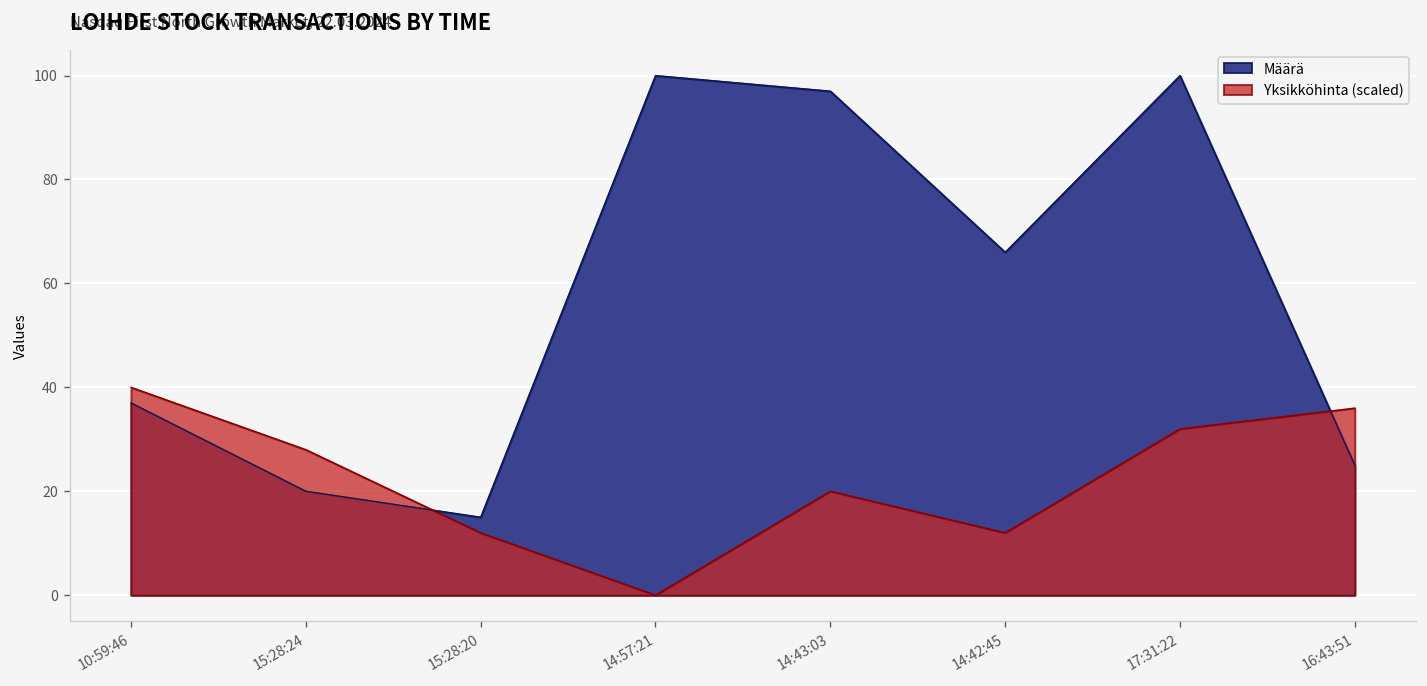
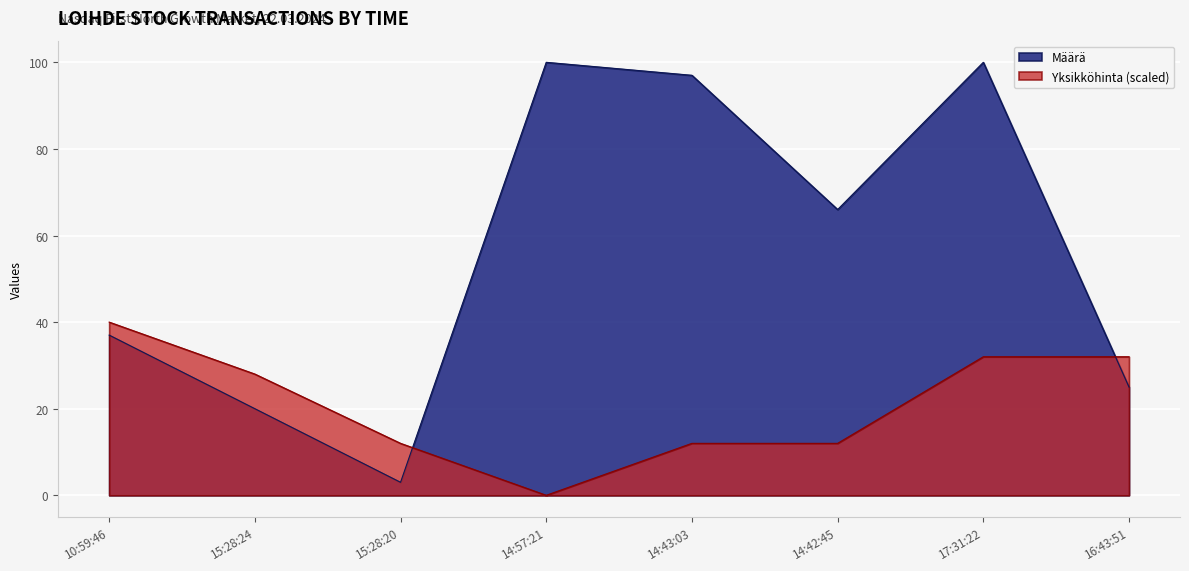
  {
    "Määrä": {
      "10:59:46": 37,
      "15:28:24": 20,
-     "15:28:20": 15,
+     "15:28:20": 3,
      "14:57:21": 100,
      "14:43:03": 97,
      "14:42:45": 66,
      "17:31:22": 100,
      "16:43:51": 25
    },
    "Yksikköhinta (scaled)": {
      "10:59:46": 40,
      "15:28:24": 28,
      "15:28:20": 12,
      "14:57:21": 0,
-     "14:43:03": 20,
+     "14:43:03": 12,
      "14:42:45": 12,
      "17:31:22": 32,
-     "16:43:51": 36
+     "16:43:51": 32
    }
  }
